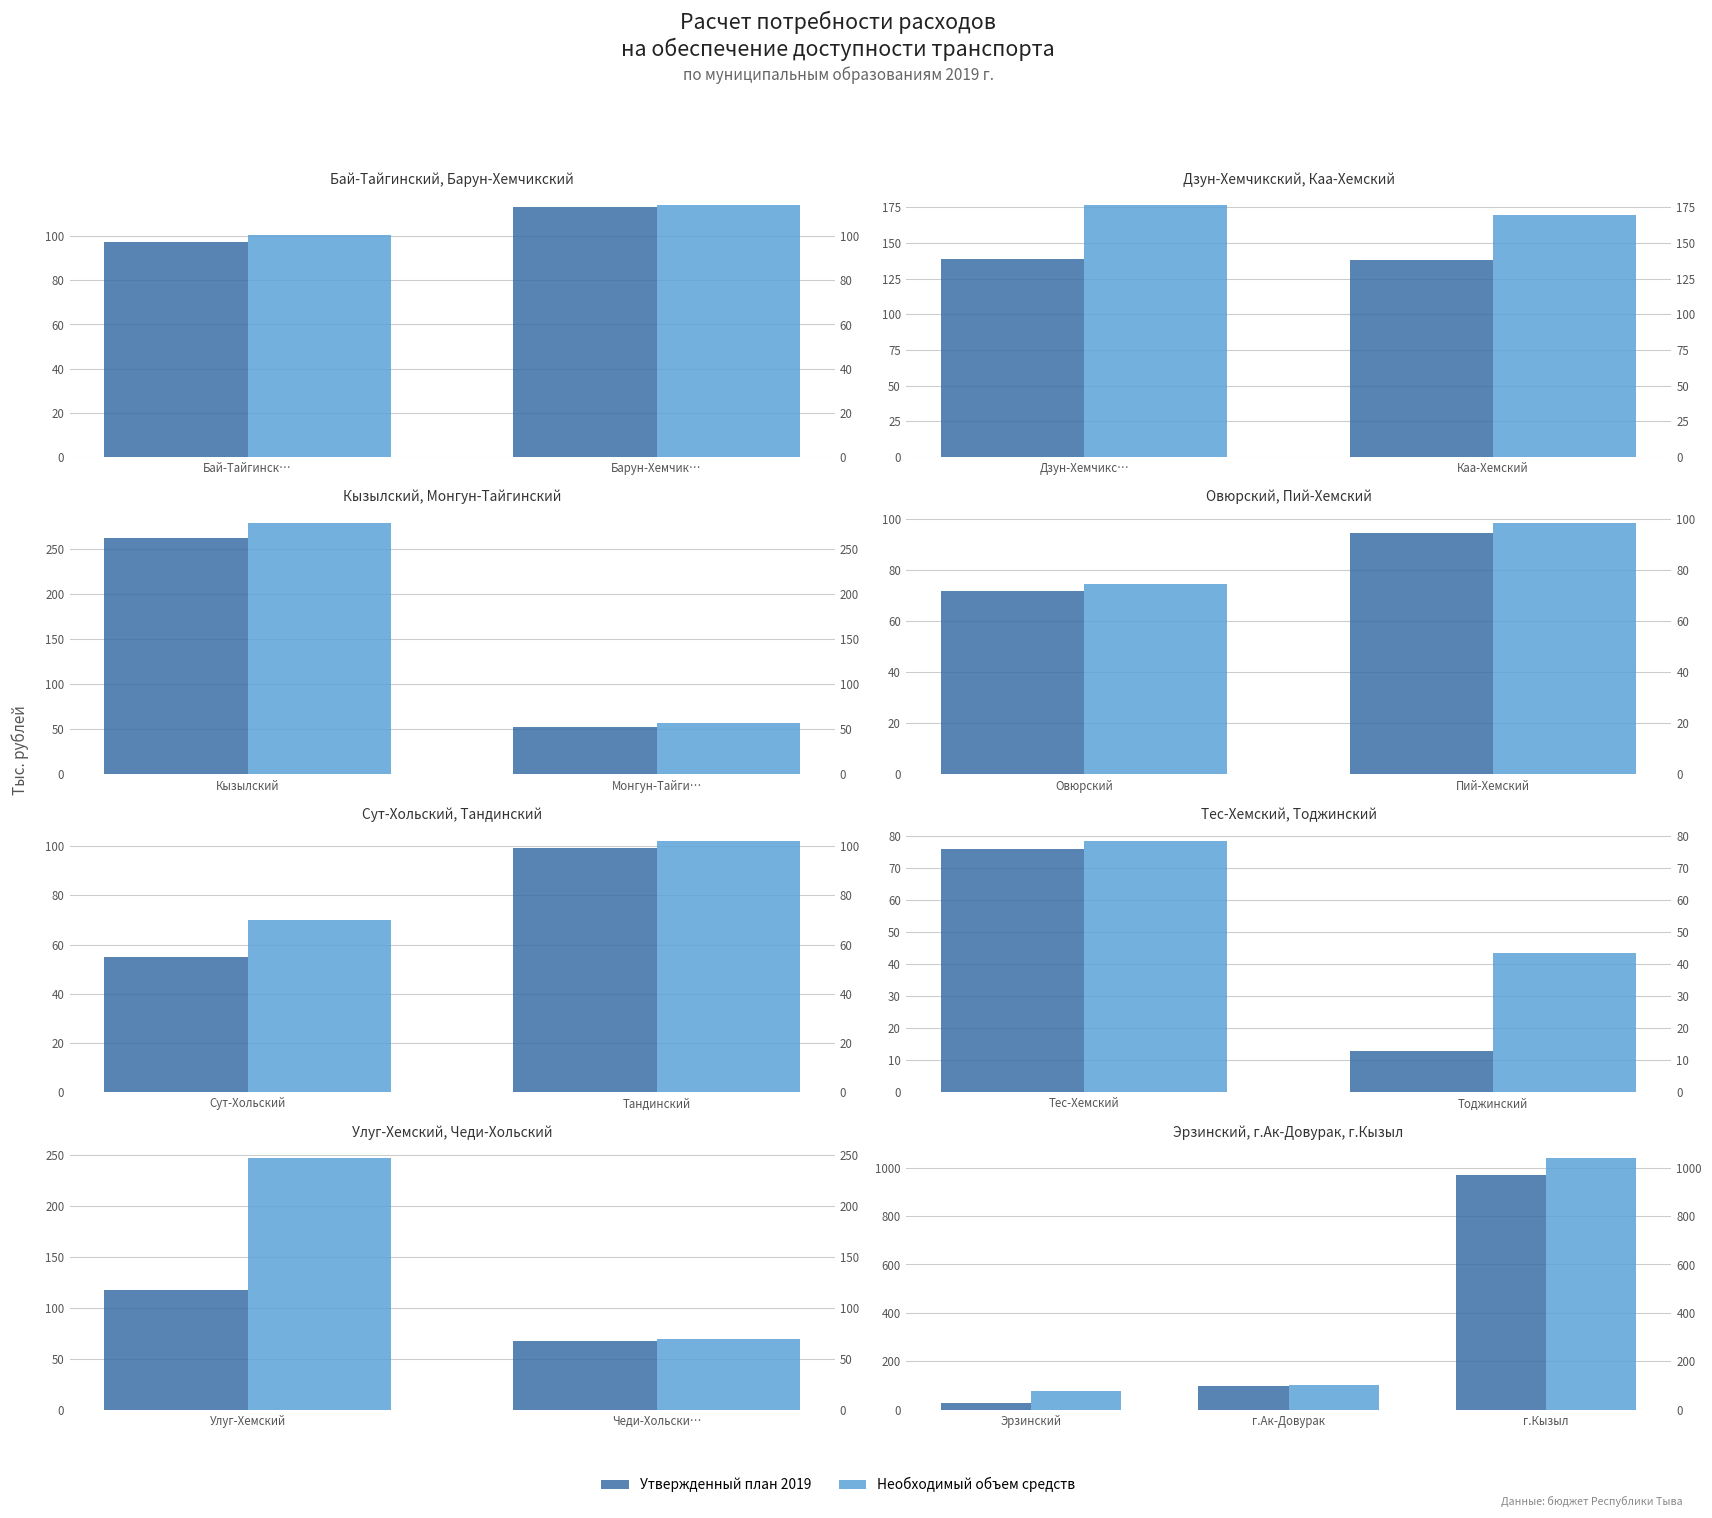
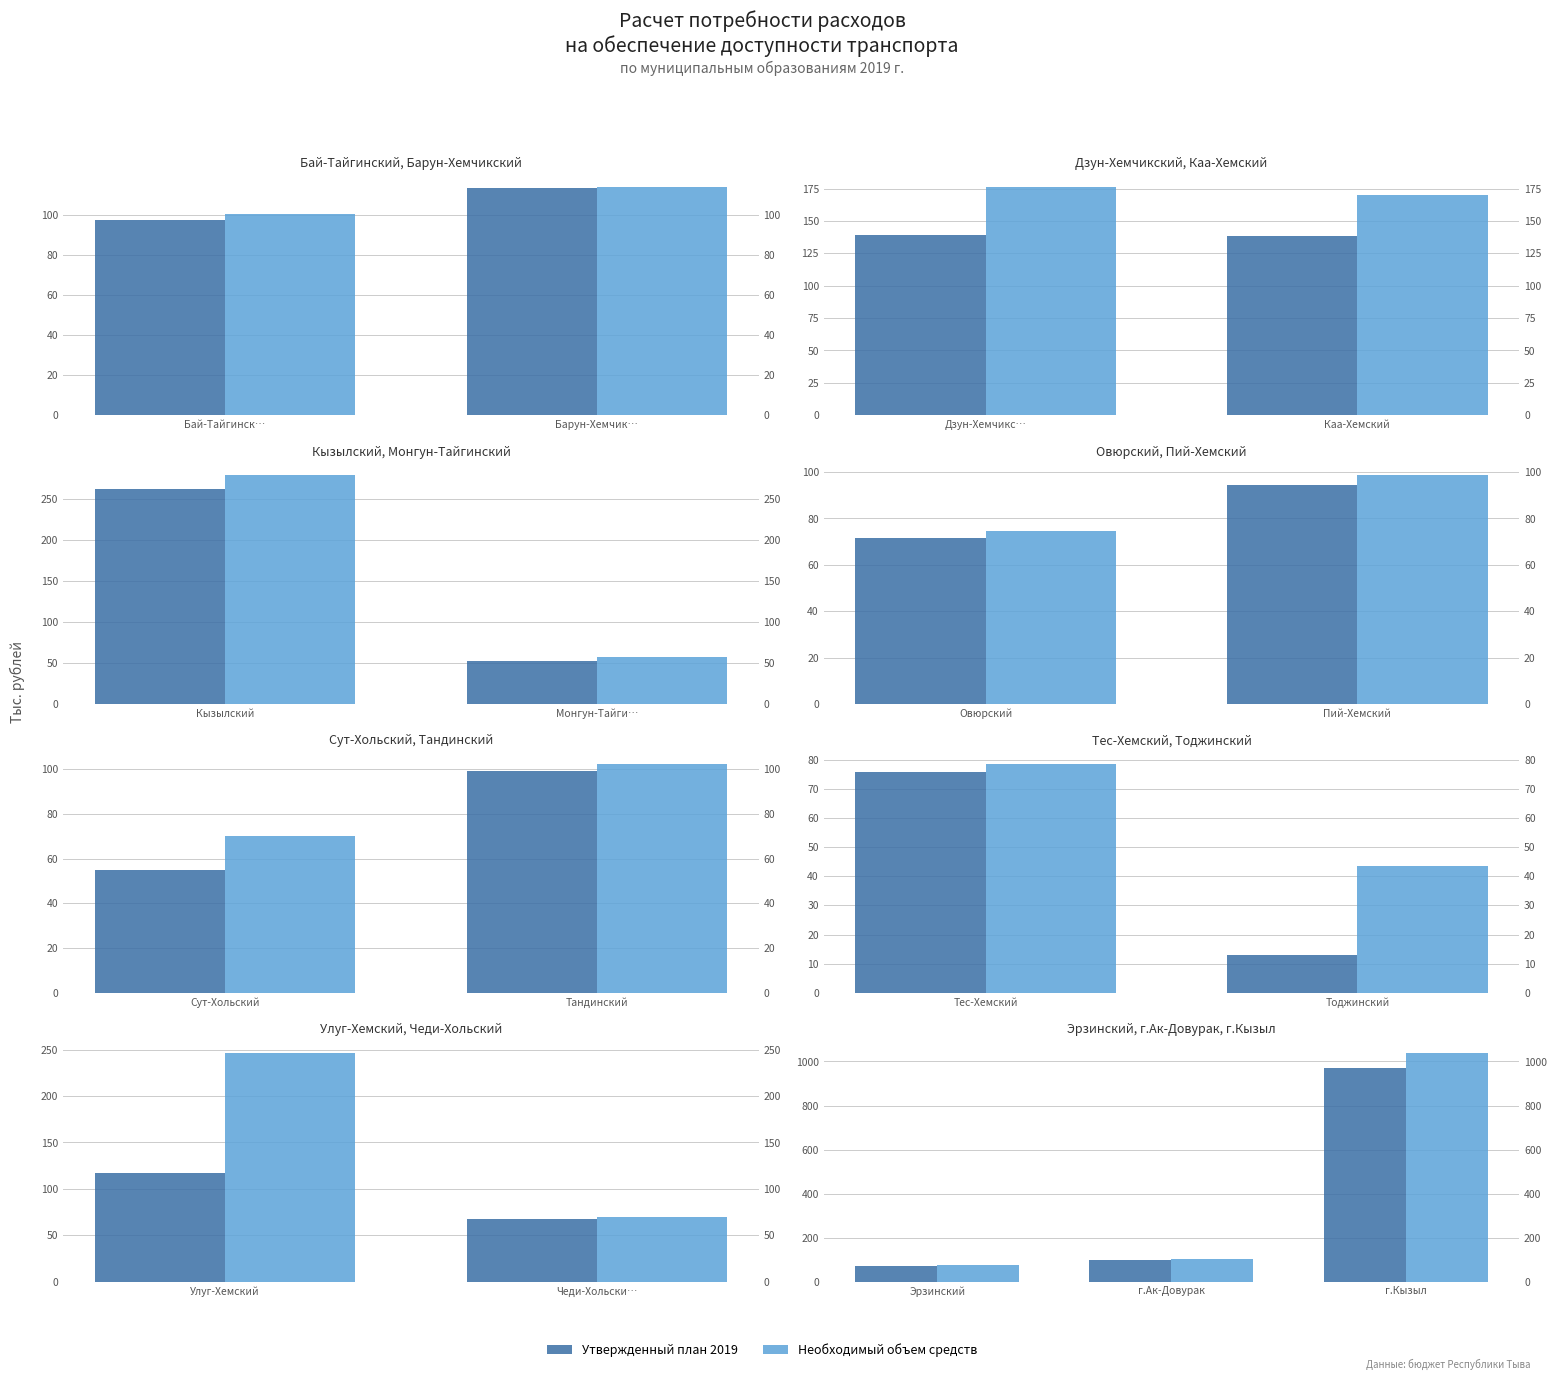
  {
    "Бай-Тайгинский, Барун-Хемчикский": {
      "Утвержденный план 2019": {
        "Бай-Тайгинск…": 97,
        "Барун-Хемчик…": 113
      },
      "Необходимый объем средств": {
        "Бай-Тайгинск…": 100,
        "Барун-Хемчик…": 114
      }
    },
    "Дзун-Хемчикский, Каа-Хемский": {
      "Утвержденный план 2019": {
        "Дзун-Хемчикс…": 139,
        "Каа-Хемский": 138
      },
      "Необходимый объем средств": {
        "Дзун-Хемчикс…": 176,
        "Каа-Хемский": 170
      }
    },
    "Кызылский, Монгун-Тайгинский": {
      "Утвержденный план 2019": {
        "Кызылский": 260,
        "Монгун-Тайги…": 50
      },
      "Необходимый объем средств": {
        "Кызылский": 280,
        "Монгун-Тайги…": 60
      }
    },
    "Овюрский, Пий-Хемский": {
      "Утвержденный план 2019": {
        "Овюрский": 72,
        "Пий-Хемский": 95
      },
      "Необходимый объем средств": {
        "Овюрский": 75,
        "Пий-Хемский": 99
      }
    },
    "Сут-Хольский, Тандинский": {
      "Утвержденный план 2019": {
        "Сут-Хольский": 55,
        "Тандинский": 99
      },
      "Необходимый объем средств": {
        "Сут-Хольский": 70,
        "Тандинский": 102
      }
    },
    "Тес-Хемский, Тоджинский": {
      "Утвержденный план 2019": {
        "Тес-Хемский": 76,
        "Тоджинский": 13
      },
      "Необходимый объем средств": {
        "Тес-Хемский": 78,
        "Тоджинский": 44
      }
    },
    "Улуг-Хемский, Чеди-Хольский": {
      "Утвержденный план 2019": {
        "Улуг-Хемский": 120,
        "Чеди-Хольски…": 70
      },
      "Необходимый объем средств": {
        "Улуг-Хемский": 250,
        "Чеди-Хольски…": 70
      }
    },
    "Эрзинский, г.Ак-Довурак, г.Кызыл": {
      "Утвержденный план 2019": {
-       "Эрзинский": 30,
+       "Эрзинский": 70,
        "г.Ак-Довурак": 100,
        "г.Кызыл": 970
      },
      "Необходимый объем средств": {
        "Эрзинский": 80,
        "г.Ак-Довурак": 100,
        "г.Кызыл": 1040
      }
    }
  }
